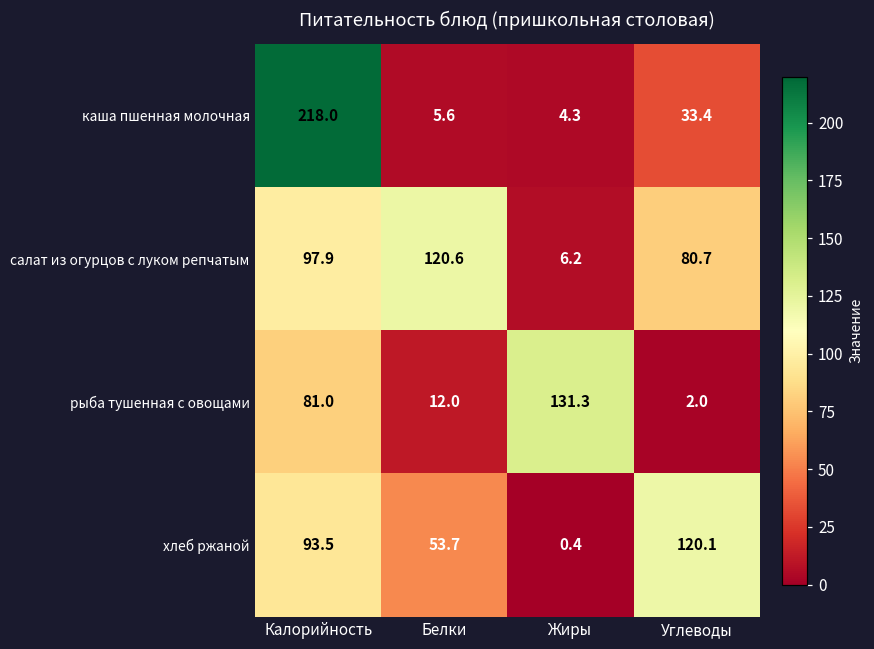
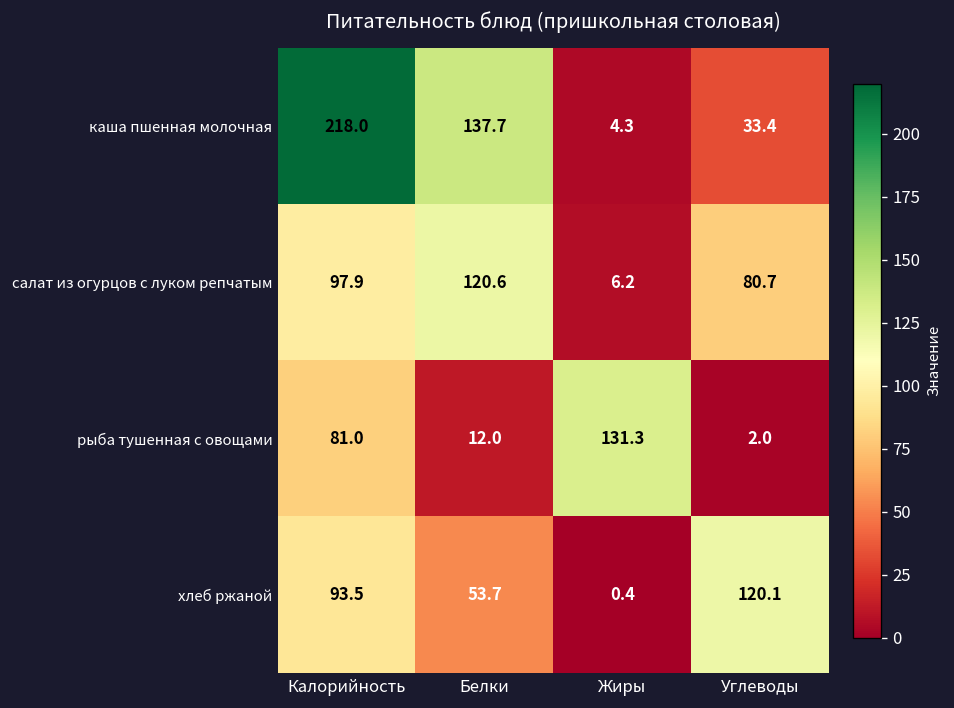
  {
    "каша пшенная молочная": {
      "Калорийность": 218.0,
-     "Белки": 5.6,
+     "Белки": 137.7,
      "Жиры": 4.3,
      "Углеводы": 33.4
    },
    "салат из огурцов с луком репчатым": {
      "Калорийность": 97.9,
      "Белки": 120.6,
      "Жиры": 6.2,
      "Углеводы": 80.7
    },
    "рыба тушенная с овощами": {
      "Калорийность": 81.0,
      "Белки": 12.0,
      "Жиры": 131.3,
      "Углеводы": 2.0
    },
    "хлеб ржаной": {
      "Калорийность": 93.5,
      "Белки": 53.7,
      "Жиры": 0.4,
      "Углеводы": 120.1
    }
  }
